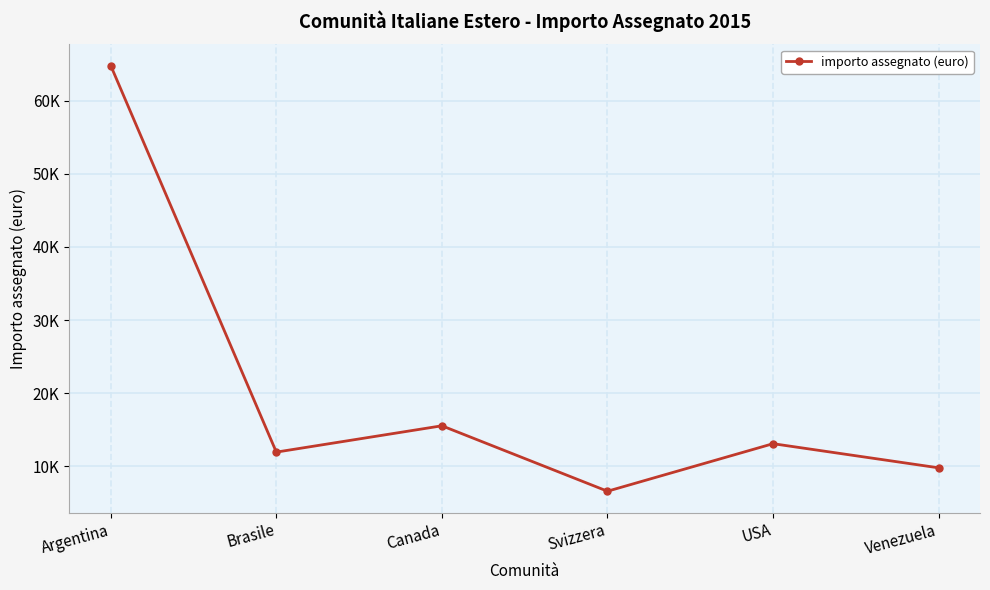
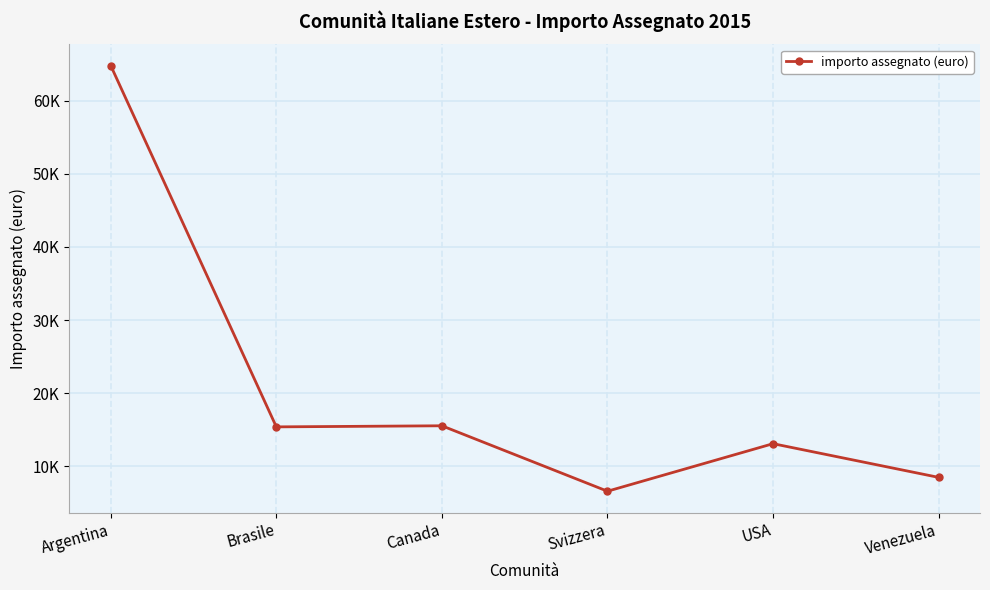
  {
    "Argentina": 65000,
-   "Brasile": 12000,
+   "Brasile": 15000,
    "Canada": 16000,
    "Svizzera": 7000,
    "USA": 13000,
-   "Venezuela": 10000
+   "Venezuela": 8000
  }
